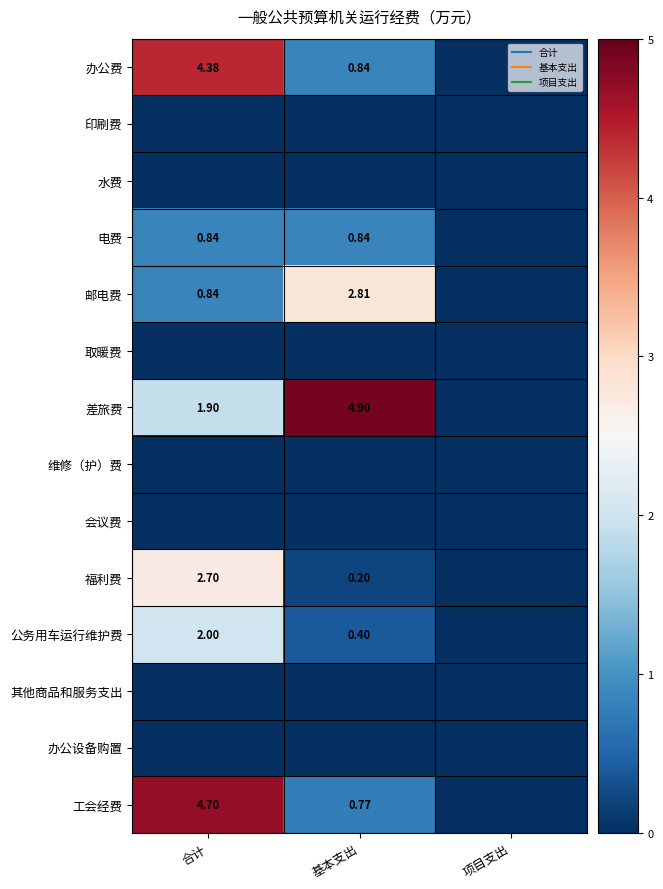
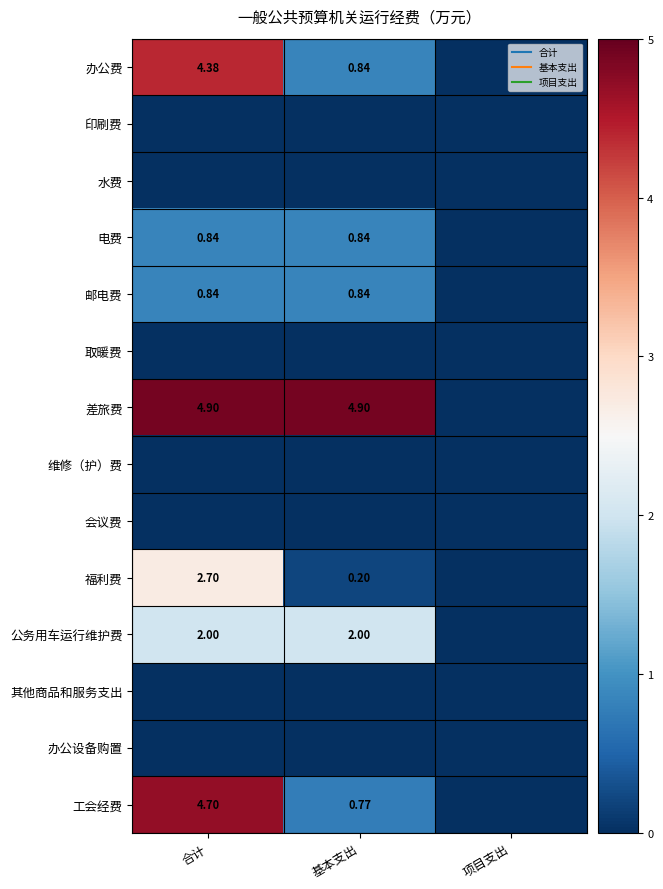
  {
    "办公费": {
      "合计": 4.38,
      "基本支出": 0.84
    },
    "电费": {
      "合计": 0.84,
      "基本支出": 0.84
    },
    "邮电费": {
      "合计": 0.84,
-     "基本支出": 2.81
+     "基本支出": 0.84
    },
    "差旅费": {
-     "合计": 1.90,
+     "合计": 4.90,
      "基本支出": 4.90
    },
    "福利费": {
      "合计": 2.70,
      "基本支出": 0.20
    },
    "公务用车运行维护费": {
      "合计": 2.00,
-     "基本支出": 0.40
+     "基本支出": 2.00
    },
    "工会经费": {
      "合计": 4.70,
      "基本支出": 0.77
    }
  }
